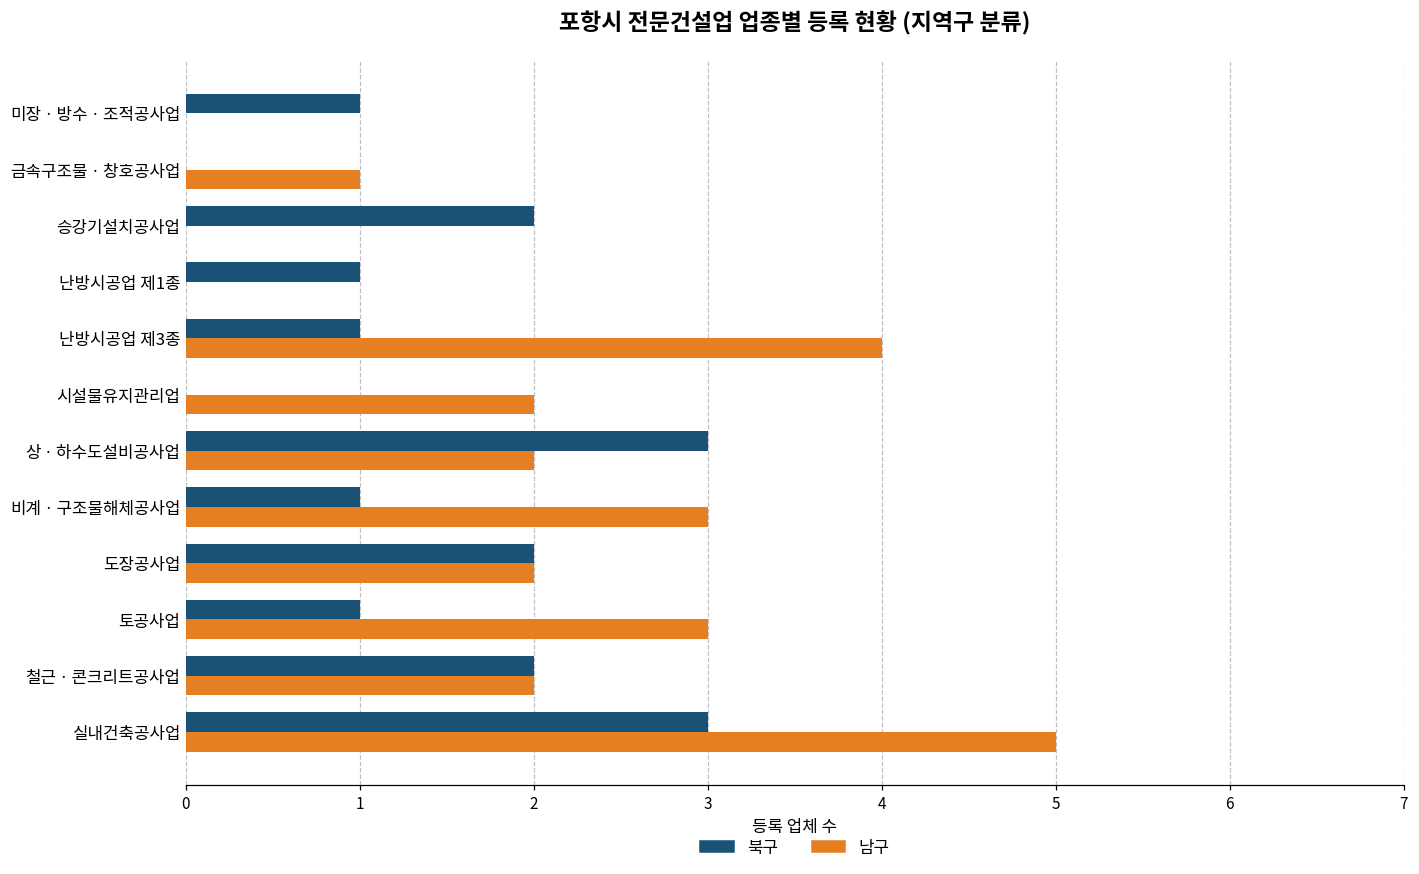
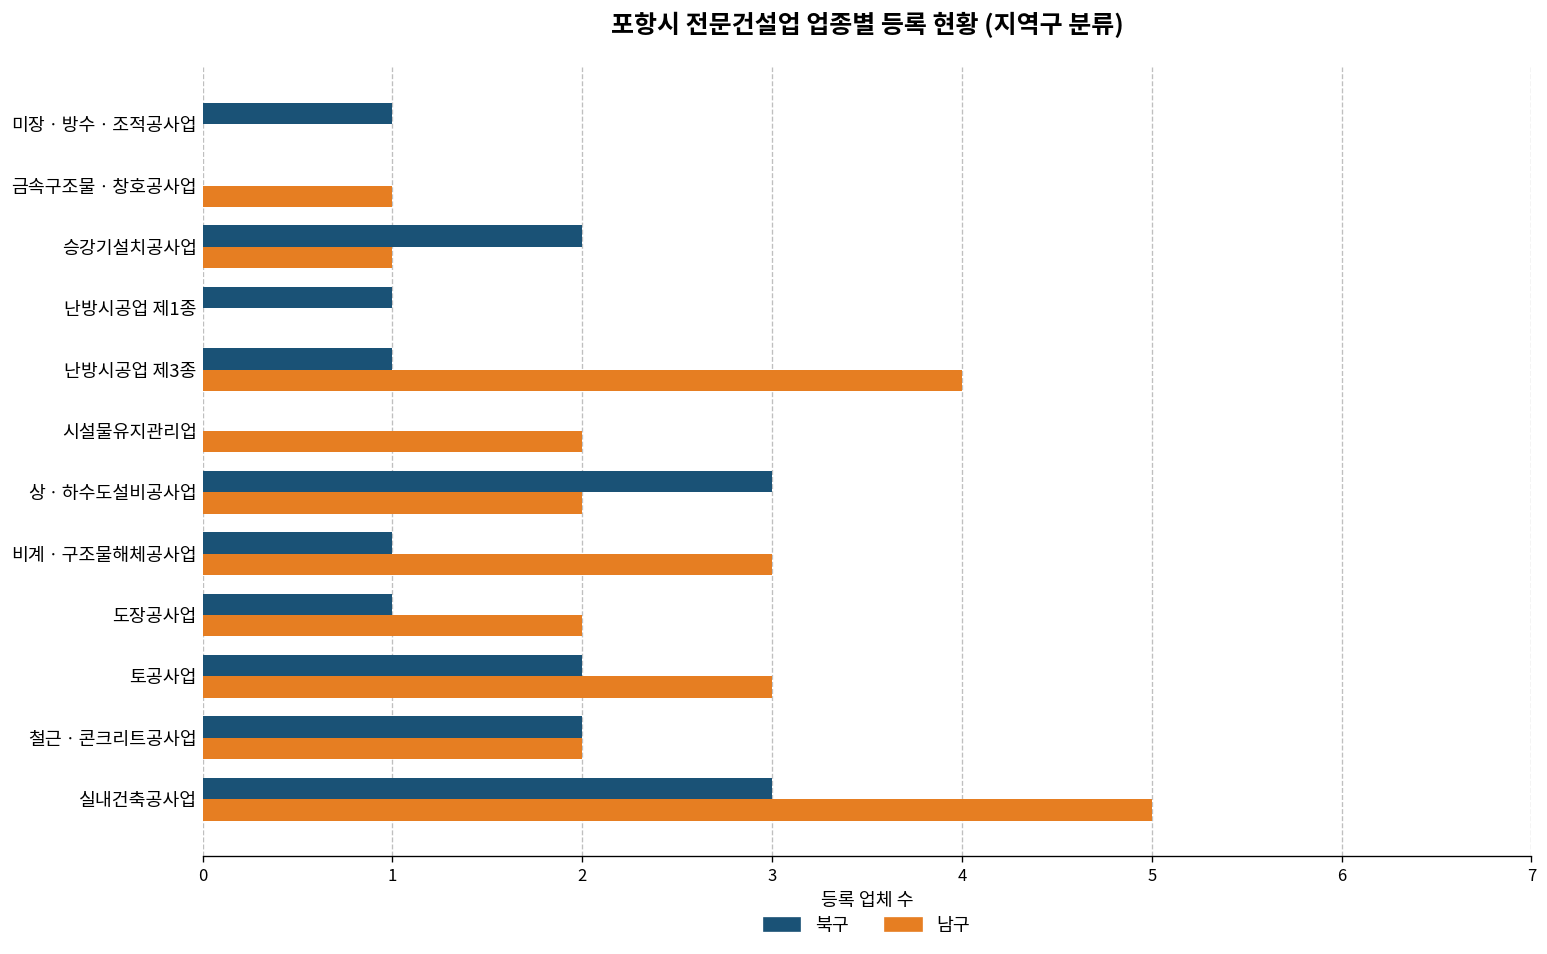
  {
    "북구": {
      "미장ㆍ방수ㆍ조적공사업": 1,
      "금속구조물ㆍ창호공사업": 0,
      "승강기설치공사업": 2,
      "난방시공업 제1종": 1,
      "난방시공업 제3종": 1,
      "시설물유지관리업": 0,
      "상ㆍ하수도설비공사업": 3,
      "비계ㆍ구조물해체공사업": 1,
-     "도장공사업": 2,
-     "토공사업": 1,
+     "도장공사업": 1,
+     "토공사업": 2,
      "철근ㆍ콘크리트공사업": 2,
      "실내건축공사업": 3
    },
    "남구": {
      "미장ㆍ방수ㆍ조적공사업": 0,
      "금속구조물ㆍ창호공사업": 1,
-     "승강기설치공사업": 0,
+     "승강기설치공사업": 1,
      "난방시공업 제1종": 0,
      "난방시공업 제3종": 4,
      "시설물유지관리업": 2,
      "상ㆍ하수도설비공사업": 2,
      "비계ㆍ구조물해체공사업": 3,
      "도장공사업": 2,
      "토공사업": 3,
      "철근ㆍ콘크리트공사업": 2,
      "실내건축공사업": 5
    }
  }
